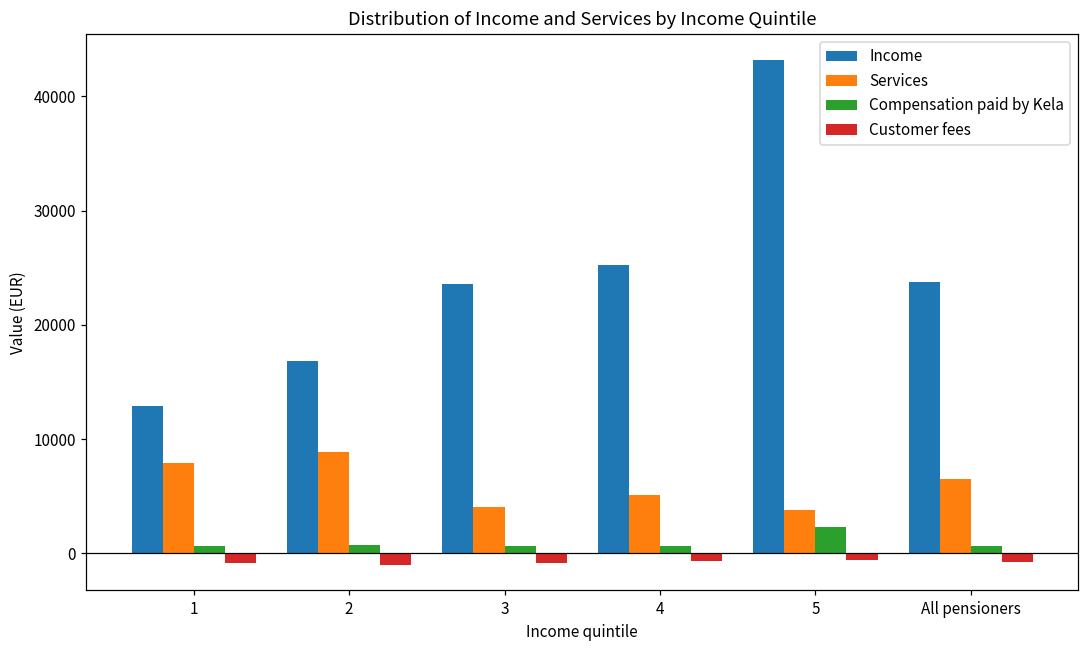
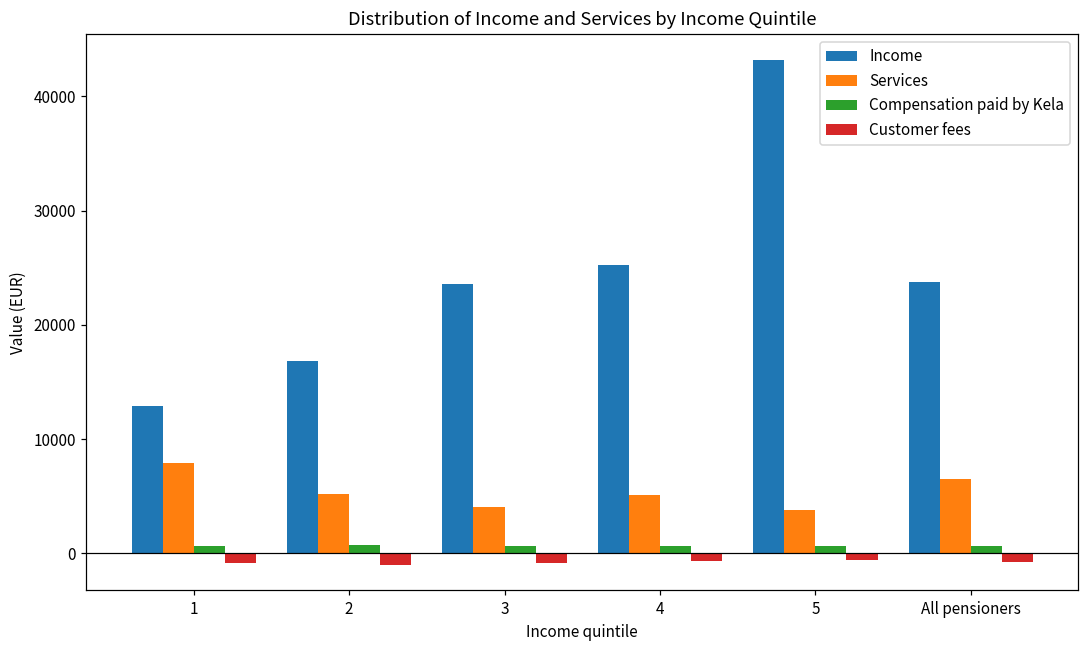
  {
    "Income": {
      "1": 12900,
      "2": 16800,
      "3": 23600,
      "4": 25300,
      "5": 43200,
      "All pensioners": 23800
    },
    "Services": {
      "1": 7900,
-     "2": 8800,
+     "2": 5200,
      "3": 4100,
      "4": 5100,
      "5": 3800,
      "All pensioners": 6500
    },
    "Compensation paid by Kela": {
      "1": 600,
      "2": 700,
      "3": 700,
      "4": 600,
-     "5": 2300,
+     "5": 600,
      "All pensioners": 700
    },
    "Customer fees": {
      "1": -900,
      "2": -1000,
      "3": -800,
      "4": -600,
      "5": -600,
      "All pensioners": -800
    }
  }
